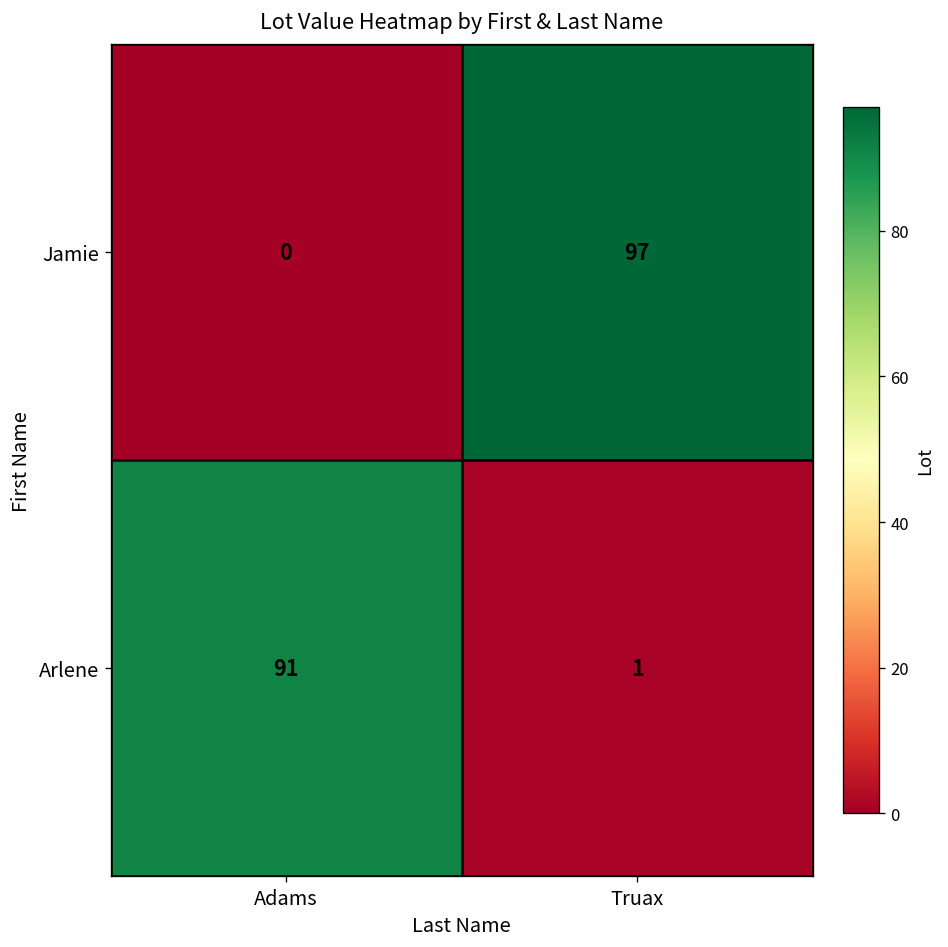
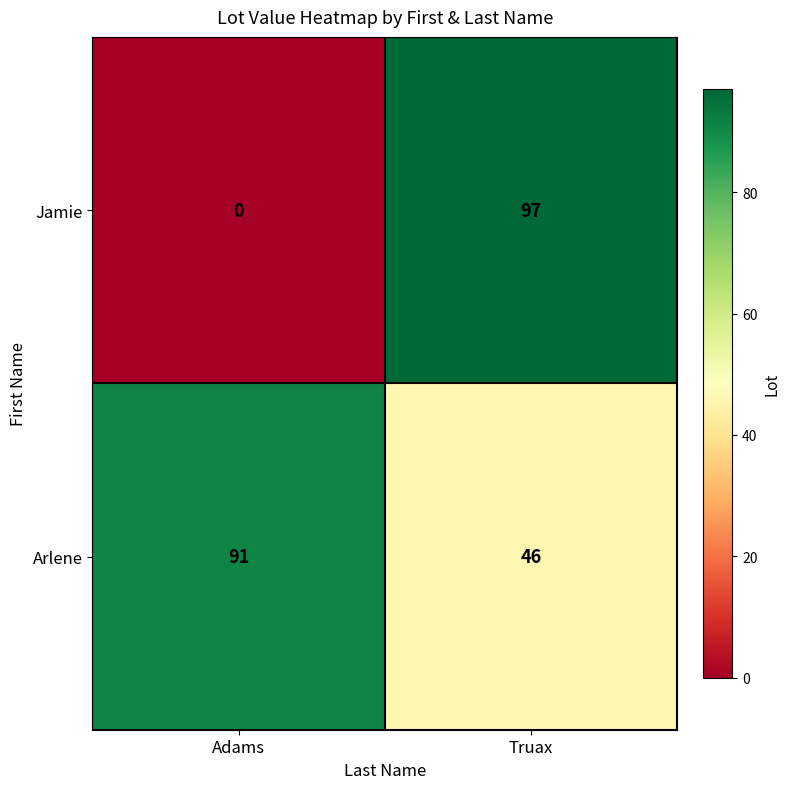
  {
    "Jamie": {
      "Adams": 0,
      "Truax": 97
    },
    "Arlene": {
      "Adams": 91,
-     "Truax": 1
+     "Truax": 46
    }
  }
